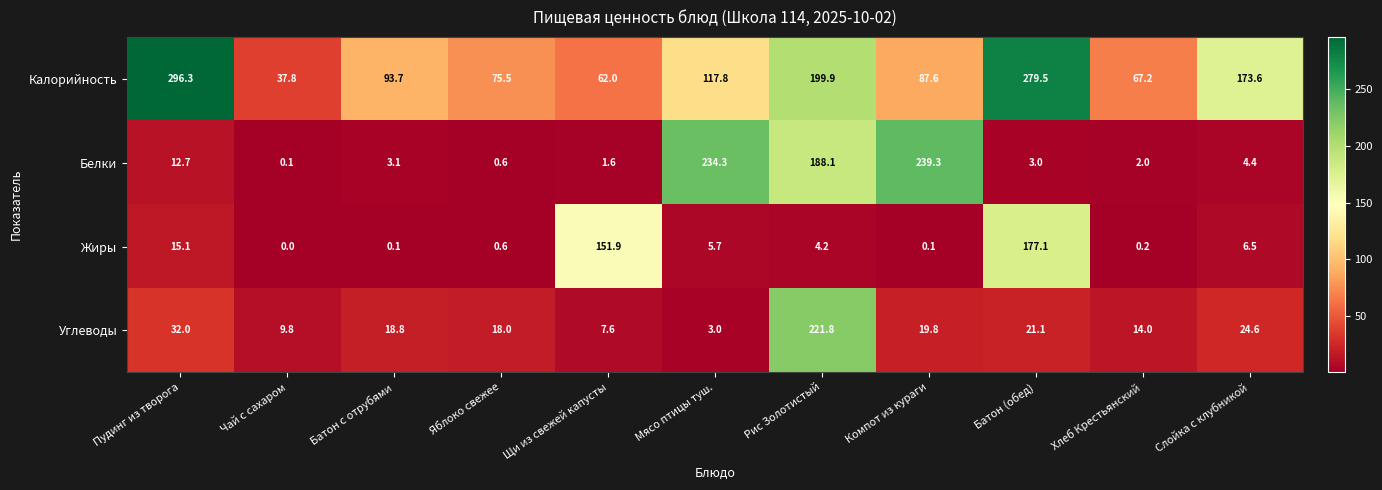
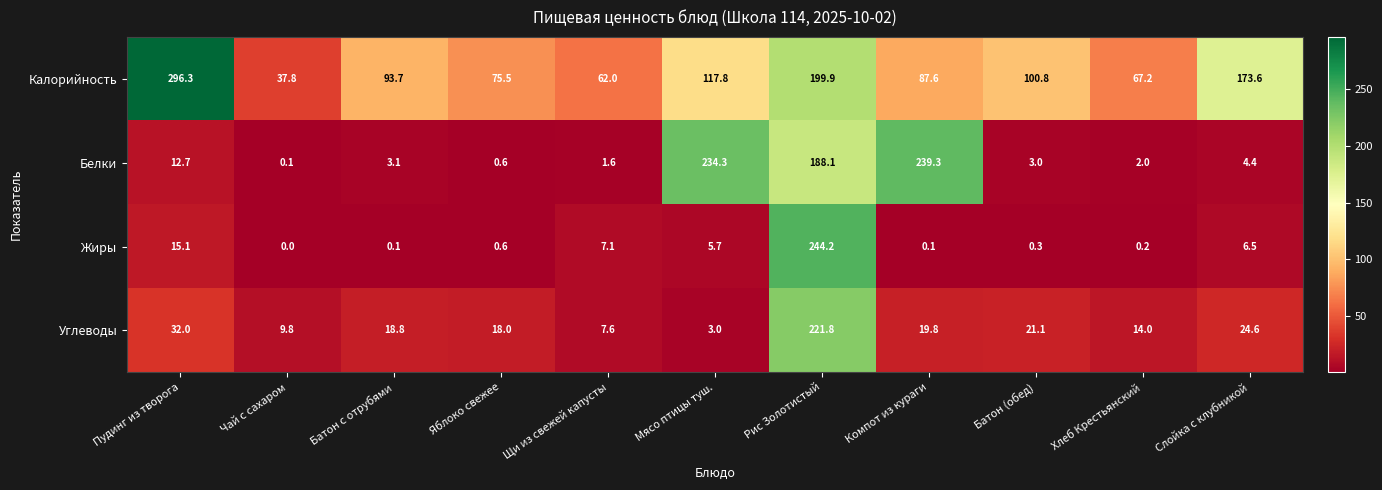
  {
    "Калорийность": {
      "Пудинг из творога": 296.3,
      "Чай с сахаром": 37.8,
      "Батон с отрубями": 93.7,
      "Яблоко свежее": 75.5,
      "Щи из свежей капусты": 62.0,
      "Мясо птицы туш.": 117.8,
      "Рис Золотистый": 199.9,
      "Компот из кураги": 87.6,
-     "Батон (обед)": 279.5,
+     "Батон (обед)": 100.8,
      "Хлеб Крестьянский": 67.2,
      "Слойка с клубникой": 173.6
    },
    "Белки": {
      "Пудинг из творога": 12.7,
      "Чай с сахаром": 0.1,
      "Батон с отрубями": 3.1,
      "Яблоко свежее": 0.6,
      "Щи из свежей капусты": 1.6,
      "Мясо птицы туш.": 234.3,
      "Рис Золотистый": 188.1,
      "Компот из кураги": 239.3,
      "Батон (обед)": 3.0,
      "Хлеб Крестьянский": 2.0,
      "Слойка с клубникой": 4.4
    },
    "Жиры": {
      "Пудинг из творога": 15.1,
      "Чай с сахаром": 0.0,
      "Батон с отрубями": 0.1,
      "Яблоко свежее": 0.6,
-     "Щи из свежей капусты": 151.9,
+     "Щи из свежей капусты": 7.1,
      "Мясо птицы туш.": 5.7,
-     "Рис Золотистый": 4.2,
+     "Рис Золотистый": 244.2,
      "Компот из кураги": 0.1,
-     "Батон (обед)": 177.1,
+     "Батон (обед)": 0.3,
      "Хлеб Крестьянский": 0.2,
      "Слойка с клубникой": 6.5
    },
    "Углеводы": {
      "Пудинг из творога": 32.0,
      "Чай с сахаром": 9.8,
      "Батон с отрубями": 18.8,
      "Яблоко свежее": 18.0,
      "Щи из свежей капусты": 7.6,
      "Мясо птицы туш.": 3.0,
      "Рис Золотистый": 221.8,
      "Компот из кураги": 19.8,
      "Батон (обед)": 21.1,
      "Хлеб Крестьянский": 14.0,
      "Слойка с клубникой": 24.6
    }
  }
